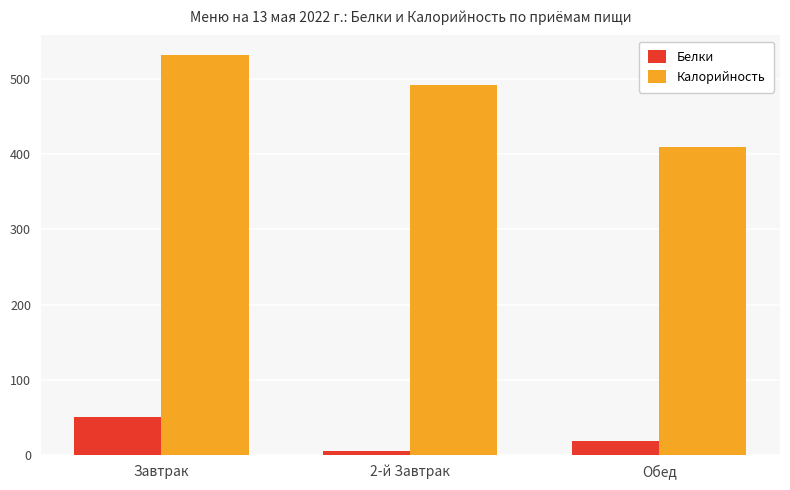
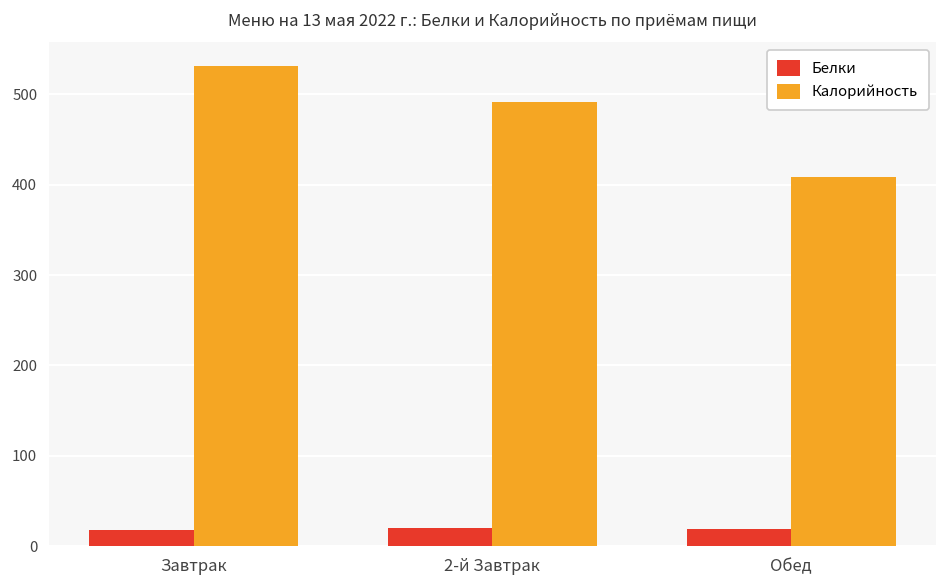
  {
    "Белки": {
-     "Завтрак": 50,
-     "2-й Завтрак": 10,
+     "Завтрак": 20,
+     "2-й Завтрак": 20,
      "Обед": 20
    },
    "Калорийность": {
      "Завтрак": 530,
      "2-й Завтрак": 490,
      "Обед": 410
    }
  }
